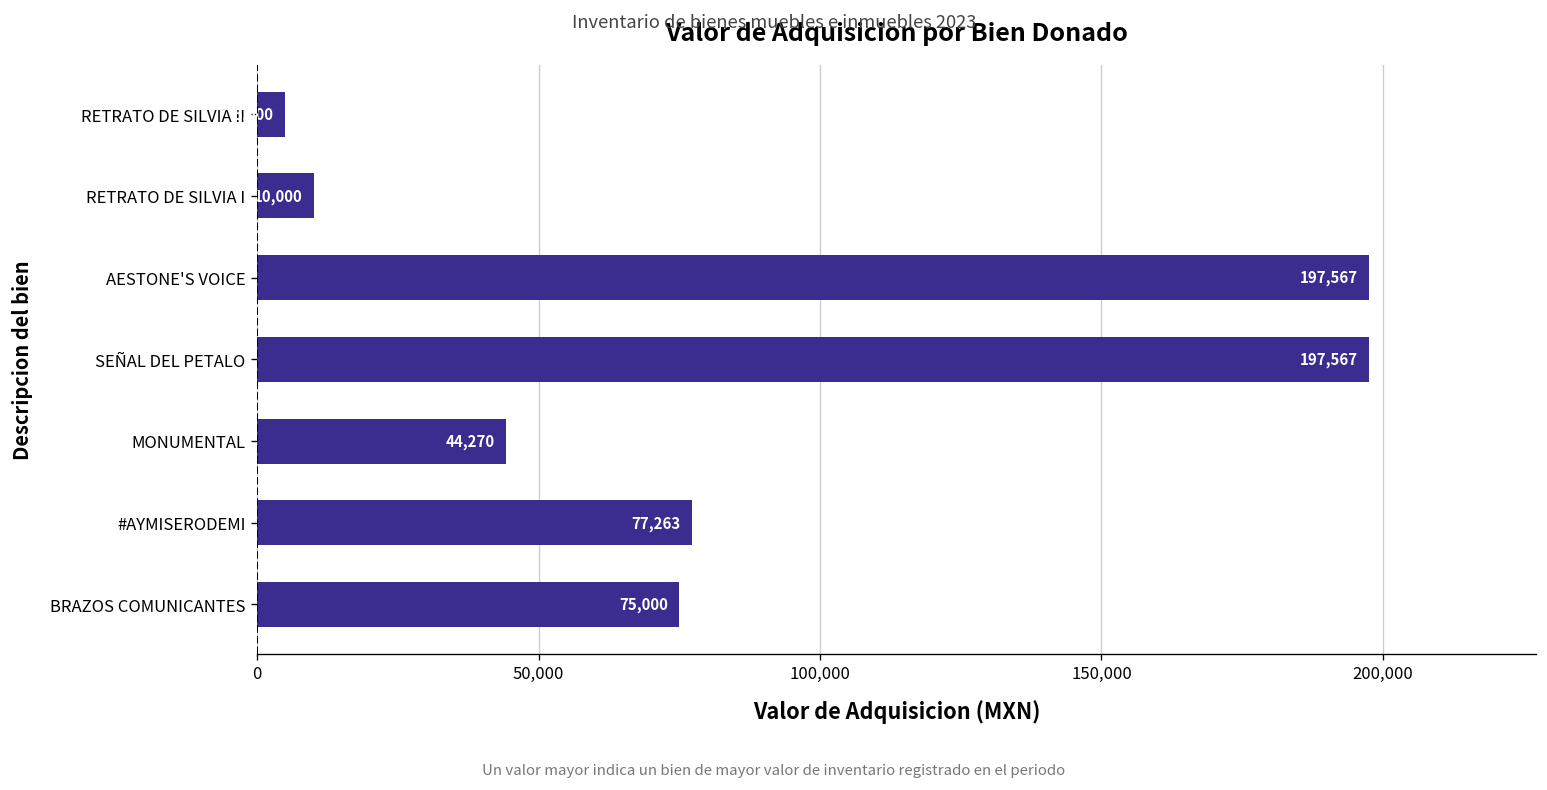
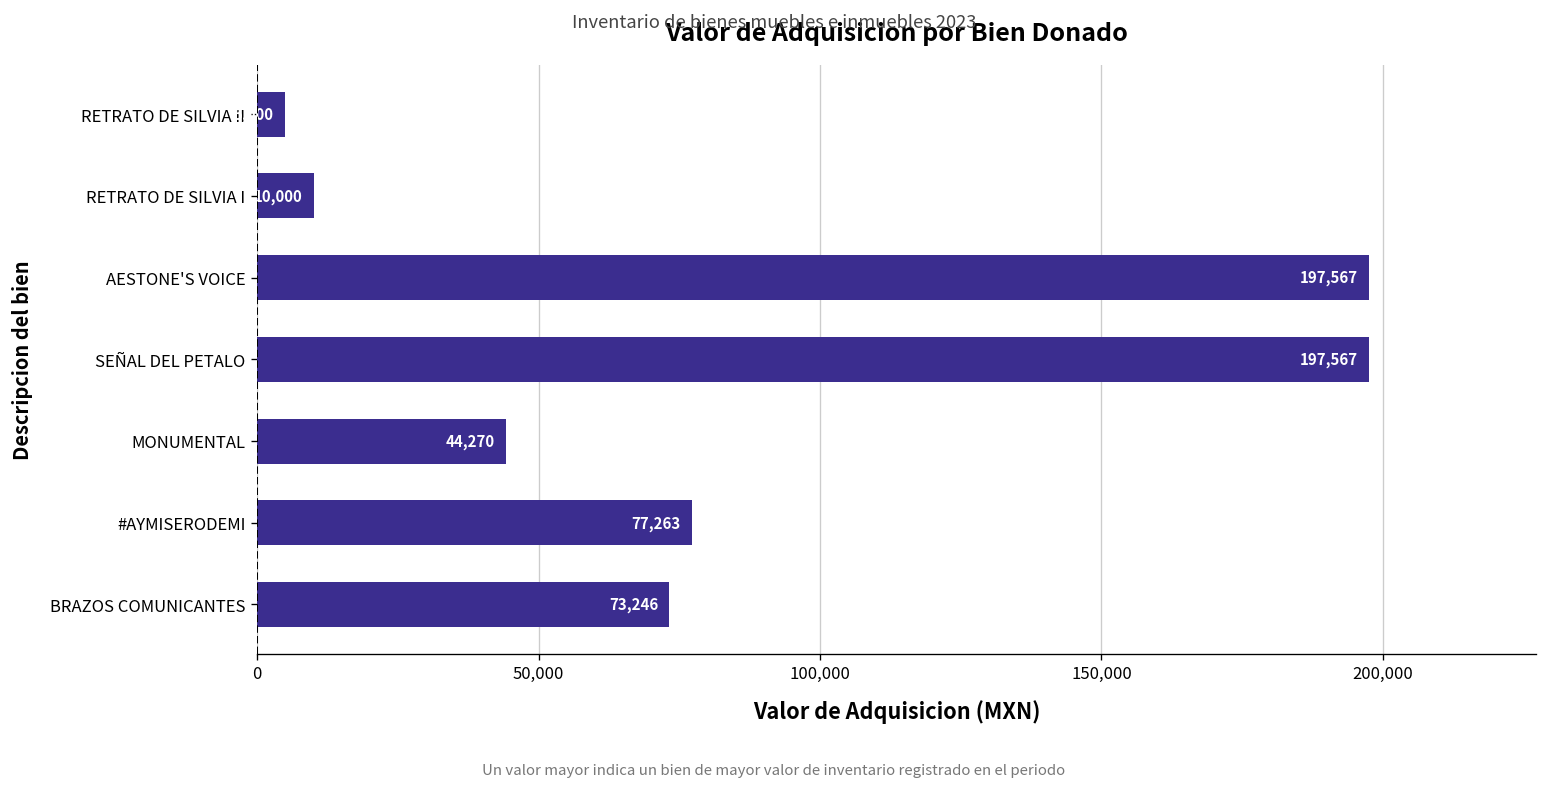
  {
    "RETRATO DE SILVIA I": "10,000",
    "AESTONE'S VOICE": "197,567",
    "SEÑAL DEL PETALO": "197,567",
    "MONUMENTAL": "44,270",
    "#AYMISERODEMI": "77,263",
-   "BRAZOS COMUNICANTES": "75,000"
+   "BRAZOS COMUNICANTES": "73,246"
  }
